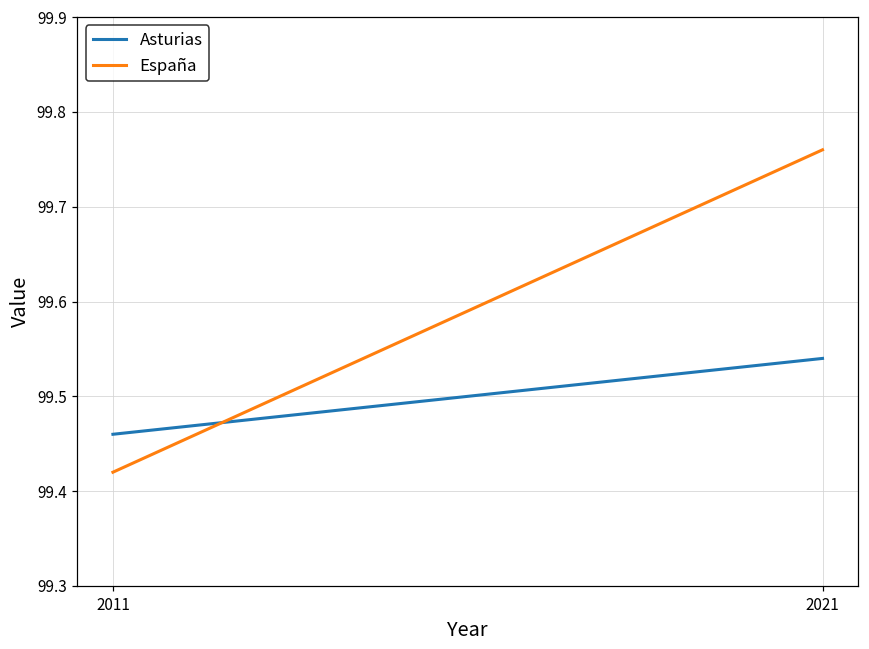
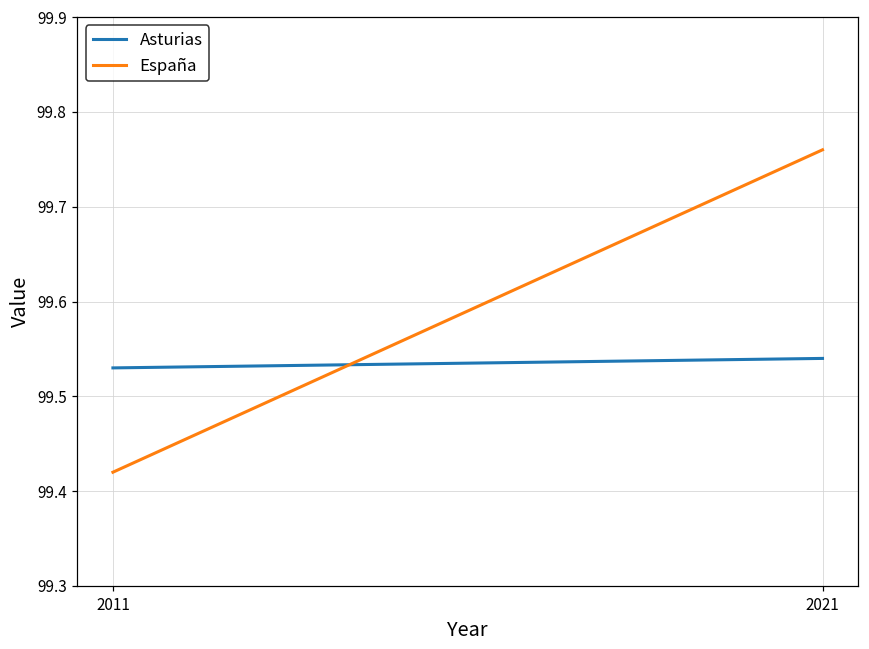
  {
    "Asturias": {
-     "2011": 99.46,
+     "2011": 99.53,
      "2021": 99.54
    },
    "España": {
      "2011": 99.42,
      "2021": 99.76
    }
  }
